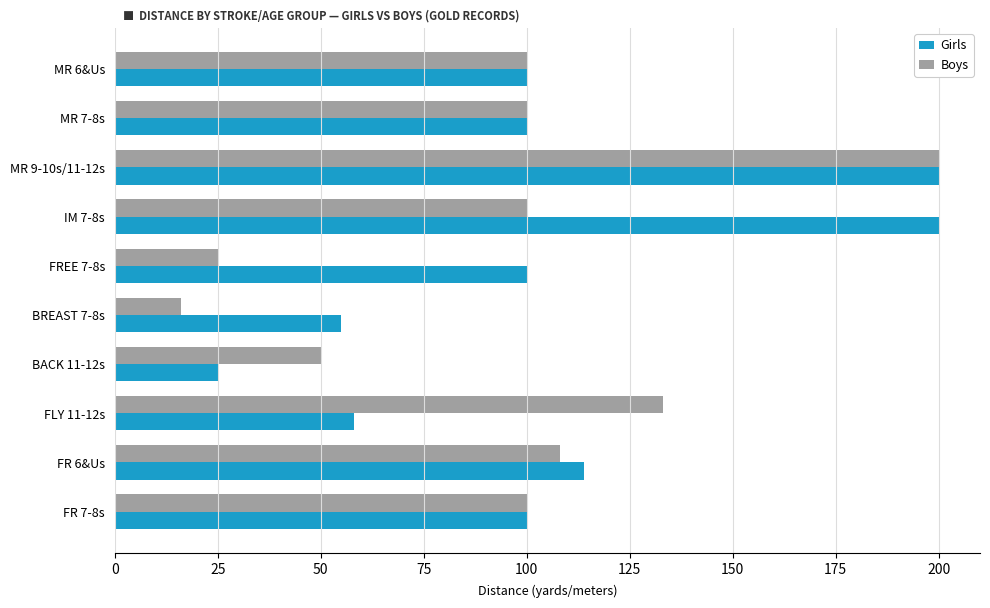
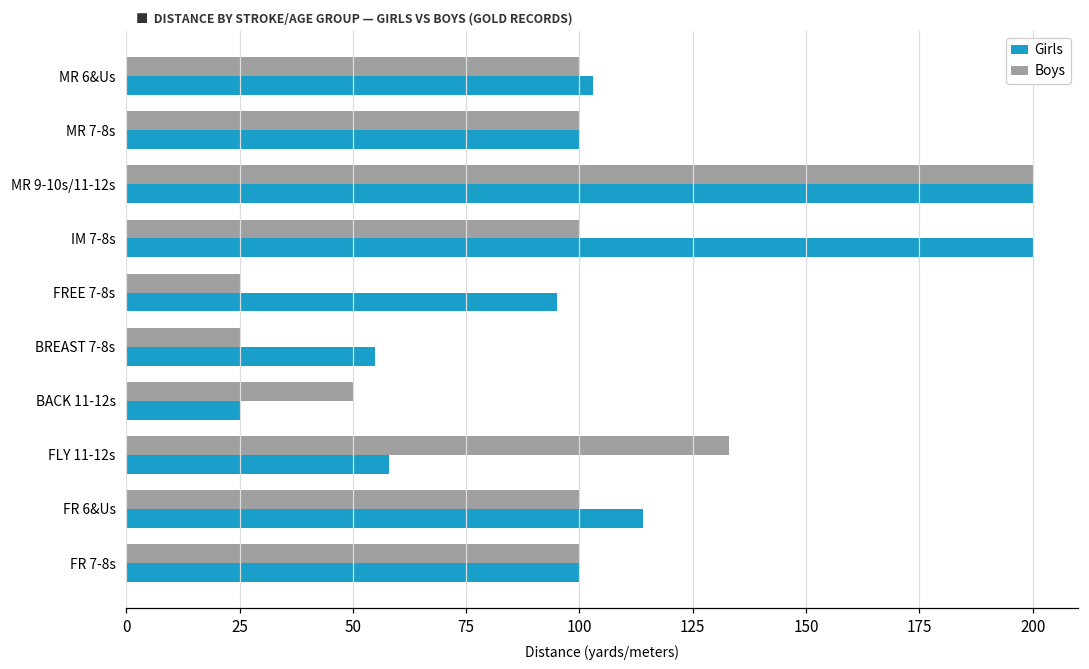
  {
    "Girls": {
-     "MR 6&Us": 100,
+     "MR 6&Us": 103,
      "MR 7-8s": 100,
      "MR 9-10s/11-12s": 200,
      "IM 7-8s": 200,
-     "FREE 7-8s": 100,
+     "FREE 7-8s": 95,
      "BREAST 7-8s": 55,
      "BACK 11-12s": 25,
      "FLY 11-12s": 58,
      "FR 6&Us": 114,
      "FR 7-8s": 100
    },
    "Boys": {
      "MR 6&Us": 100,
      "MR 7-8s": 100,
      "MR 9-10s/11-12s": 200,
      "IM 7-8s": 100,
      "FREE 7-8s": 25,
-     "BREAST 7-8s": 16,
+     "BREAST 7-8s": 25,
      "BACK 11-12s": 50,
      "FLY 11-12s": 133,
-     "FR 6&Us": 108,
+     "FR 6&Us": 100,
      "FR 7-8s": 100
    }
  }
